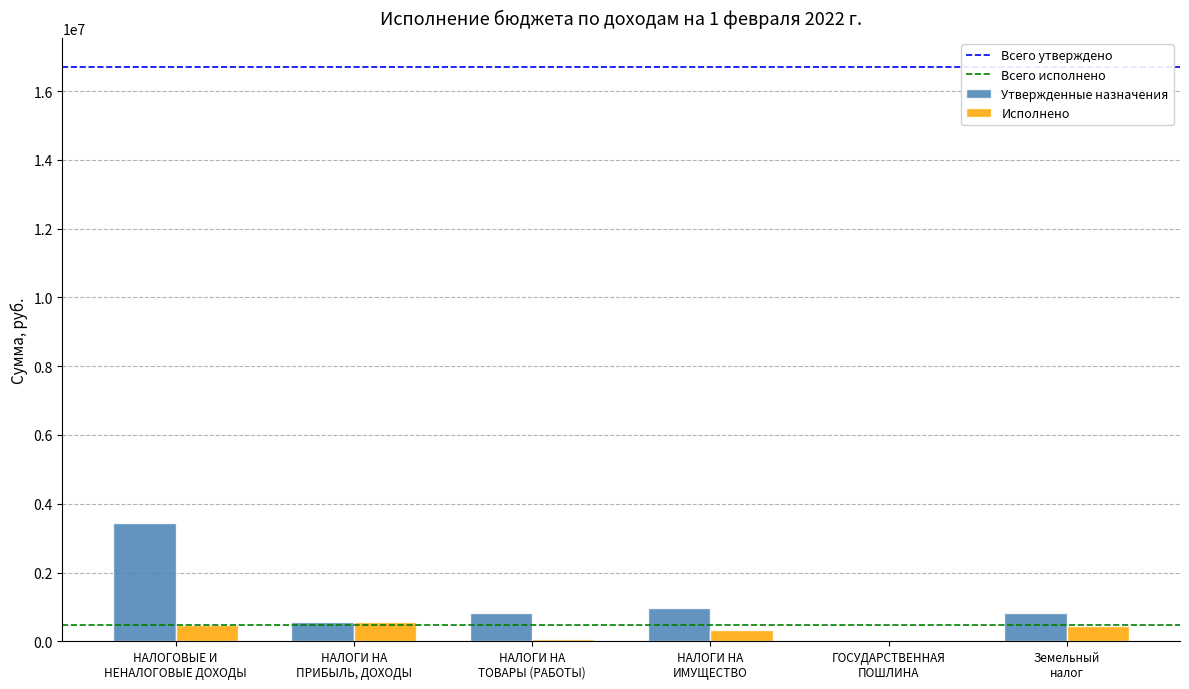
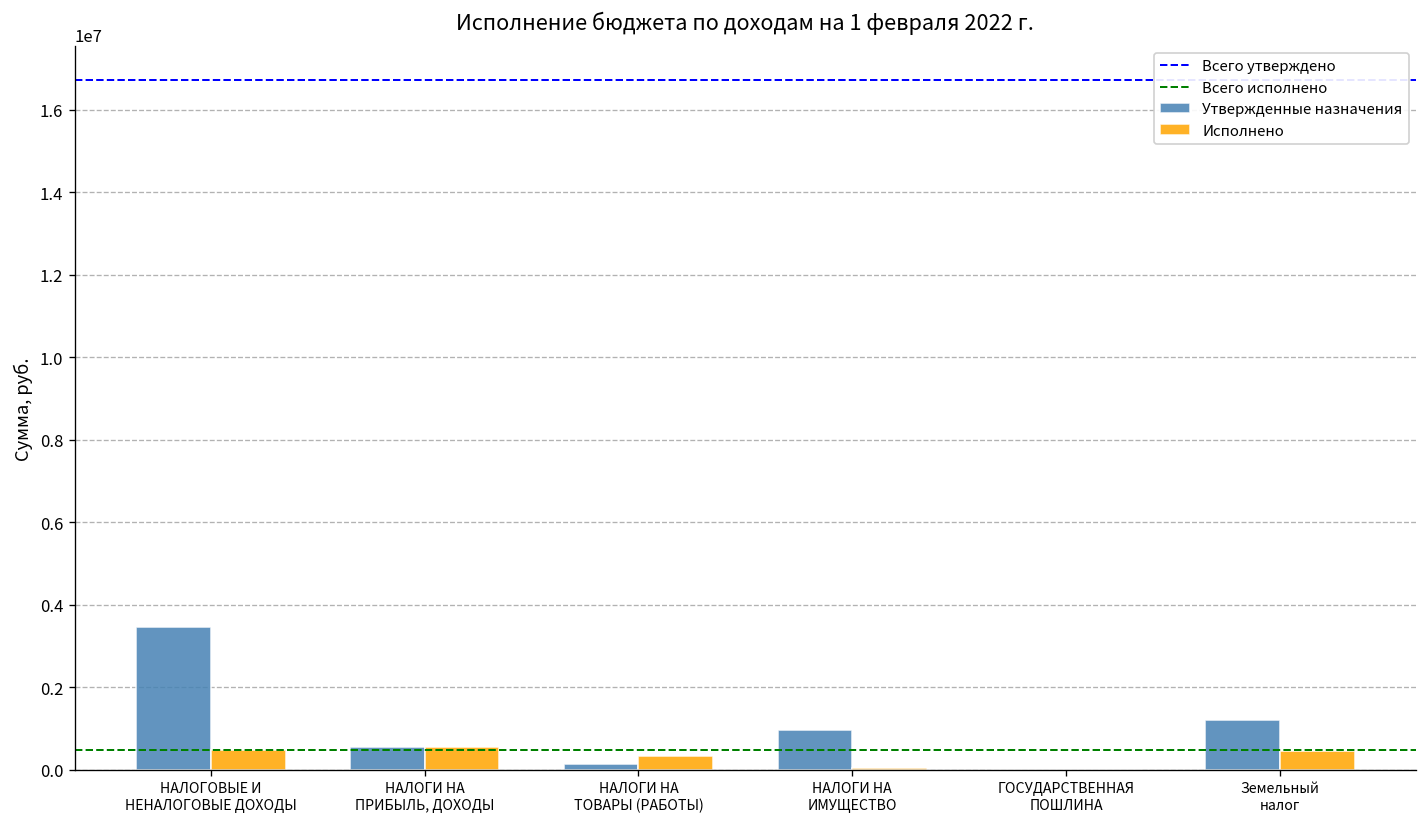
  {
    "Утвержденные назначения": {
      "НАЛОГОВЫЕ И НЕНАЛОГОВЫЕ ДОХОДЫ": 3400000,
      "НАЛОГИ НА ПРИБЫЛЬ, ДОХОДЫ": 600000,
-     "НАЛОГИ НА ТОВАРЫ (РАБОТЫ)": 800000,
+     "НАЛОГИ НА ТОВАРЫ (РАБОТЫ)": 100000,
      "НАЛОГИ НА ИМУЩЕСТВО": 1000000,
-     "Земельный налог": 800000
+     "Земельный налог": 1200000
    },
    "Исполнено": {
      "НАЛОГОВЫЕ И НЕНАЛОГОВЫЕ ДОХОДЫ": 500000,
      "НАЛОГИ НА ПРИБЫЛЬ, ДОХОДЫ": 600000,
-     "НАЛОГИ НА ТОВАРЫ (РАБОТЫ)": 100000,
-     "НАЛОГИ НА ИМУЩЕСТВО": 300000,
+     "НАЛОГИ НА ТОВАРЫ (РАБОТЫ)": 300000,
+     "НАЛОГИ НА ИМУЩЕСТВО": 100000,
      "Земельный налог": 400000
    }
  }
